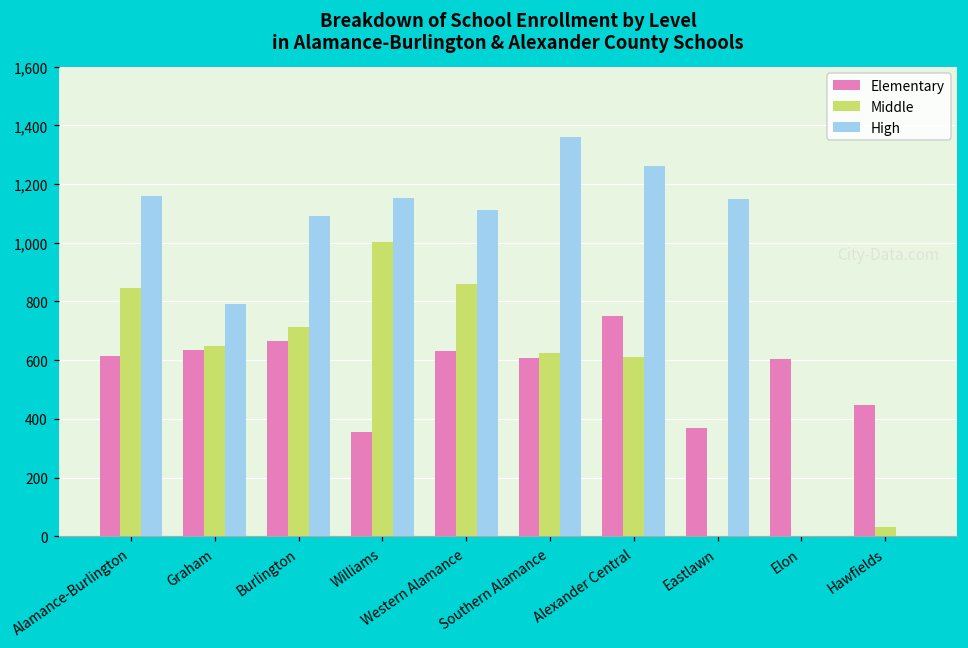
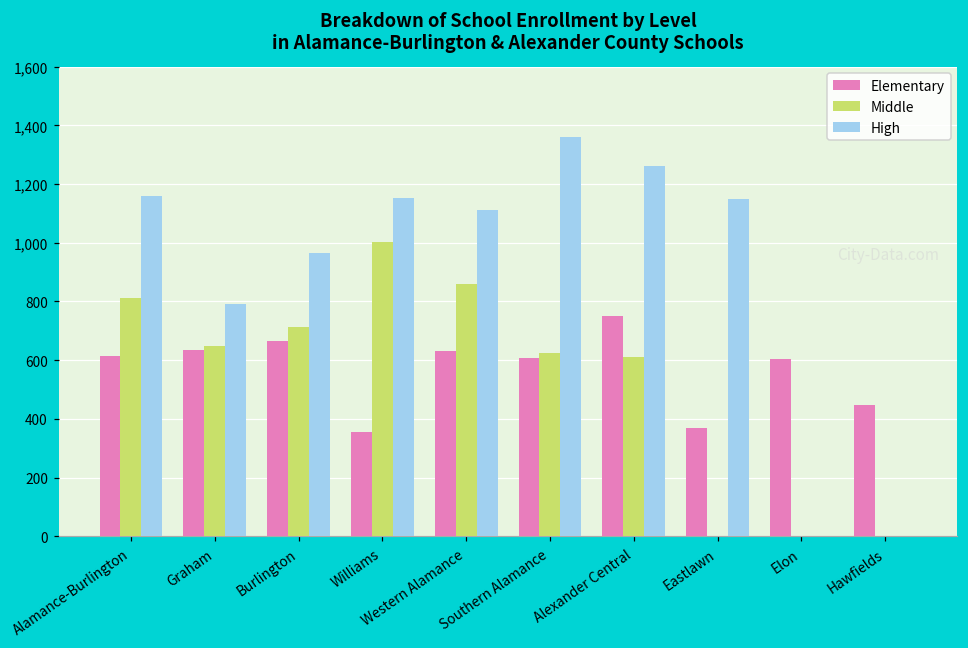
  {
    "Elementary": {
      "Alamance-Burlington": "610",
      "Graham": "640",
      "Burlington": "670",
      "Williams": "360",
      "Western Alamance": "630",
      "Southern Alamance": "610",
      "Alexander Central": "750",
      "Eastlawn": "370",
      "Elon": "610",
      "Hawfields": "450"
    },
    "Middle": {
-     "Alamance-Burlington": "850",
+     "Alamance-Burlington": "810",
      "Graham": "650",
      "Burlington": "710",
      "Williams": "1,000",
      "Western Alamance": "860",
      "Southern Alamance": "620",
      "Alexander Central": "610",
      "Eastlawn": "0",
      "Elon": "0",
-     "Hawfields": "30"
+     "Hawfields": "0"
    },
    "High": {
      "Alamance-Burlington": "1,160",
      "Graham": "790",
-     "Burlington": "1,090",
+     "Burlington": "970",
      "Williams": "1,150",
      "Western Alamance": "1,110",
      "Southern Alamance": "1,360",
      "Alexander Central": "1,260",
      "Eastlawn": "1,150",
      "Elon": "0",
      "Hawfields": "0"
    }
  }
